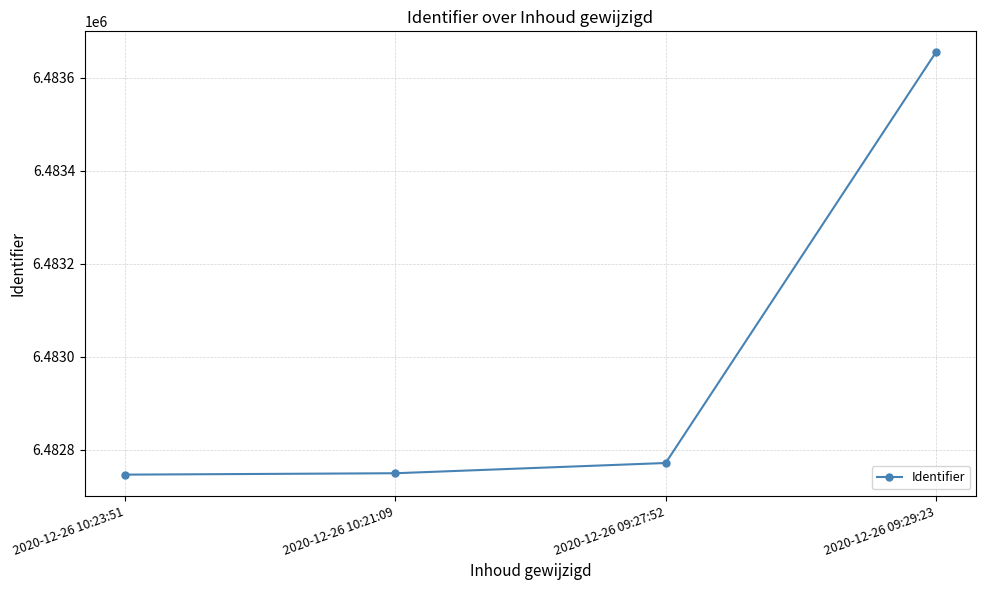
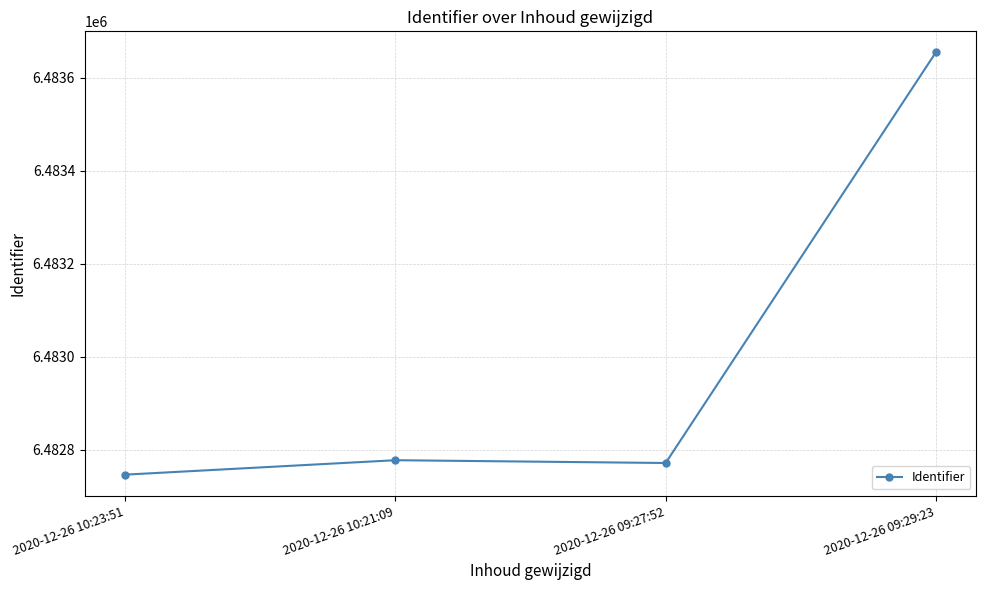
  {
    "2020-12-26 10:23:51": 6482750,
-   "2020-12-26 10:21:09": 6482750,
+   "2020-12-26 10:21:09": 6482780,
    "2020-12-26 09:27:52": 6482770,
    "2020-12-26 09:29:23": 6483650
  }
